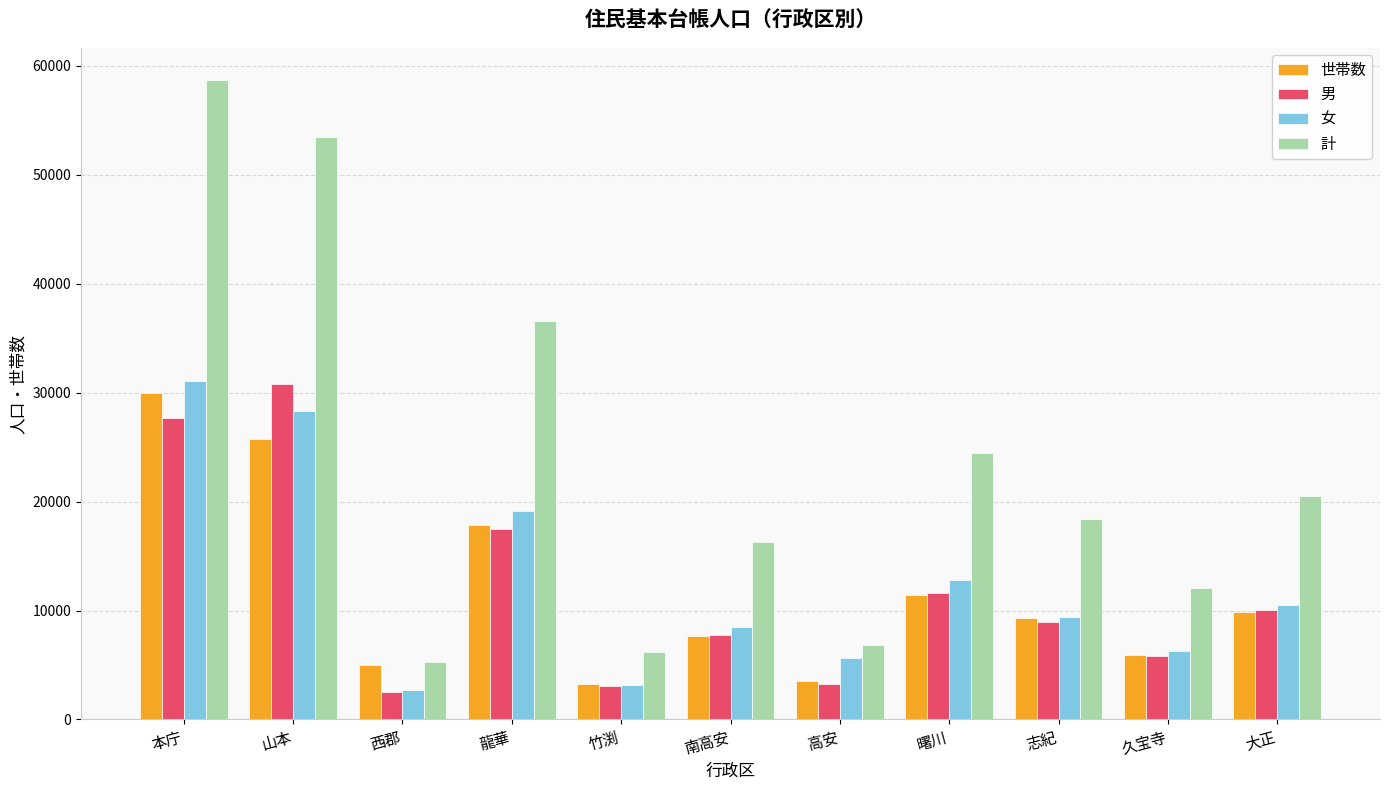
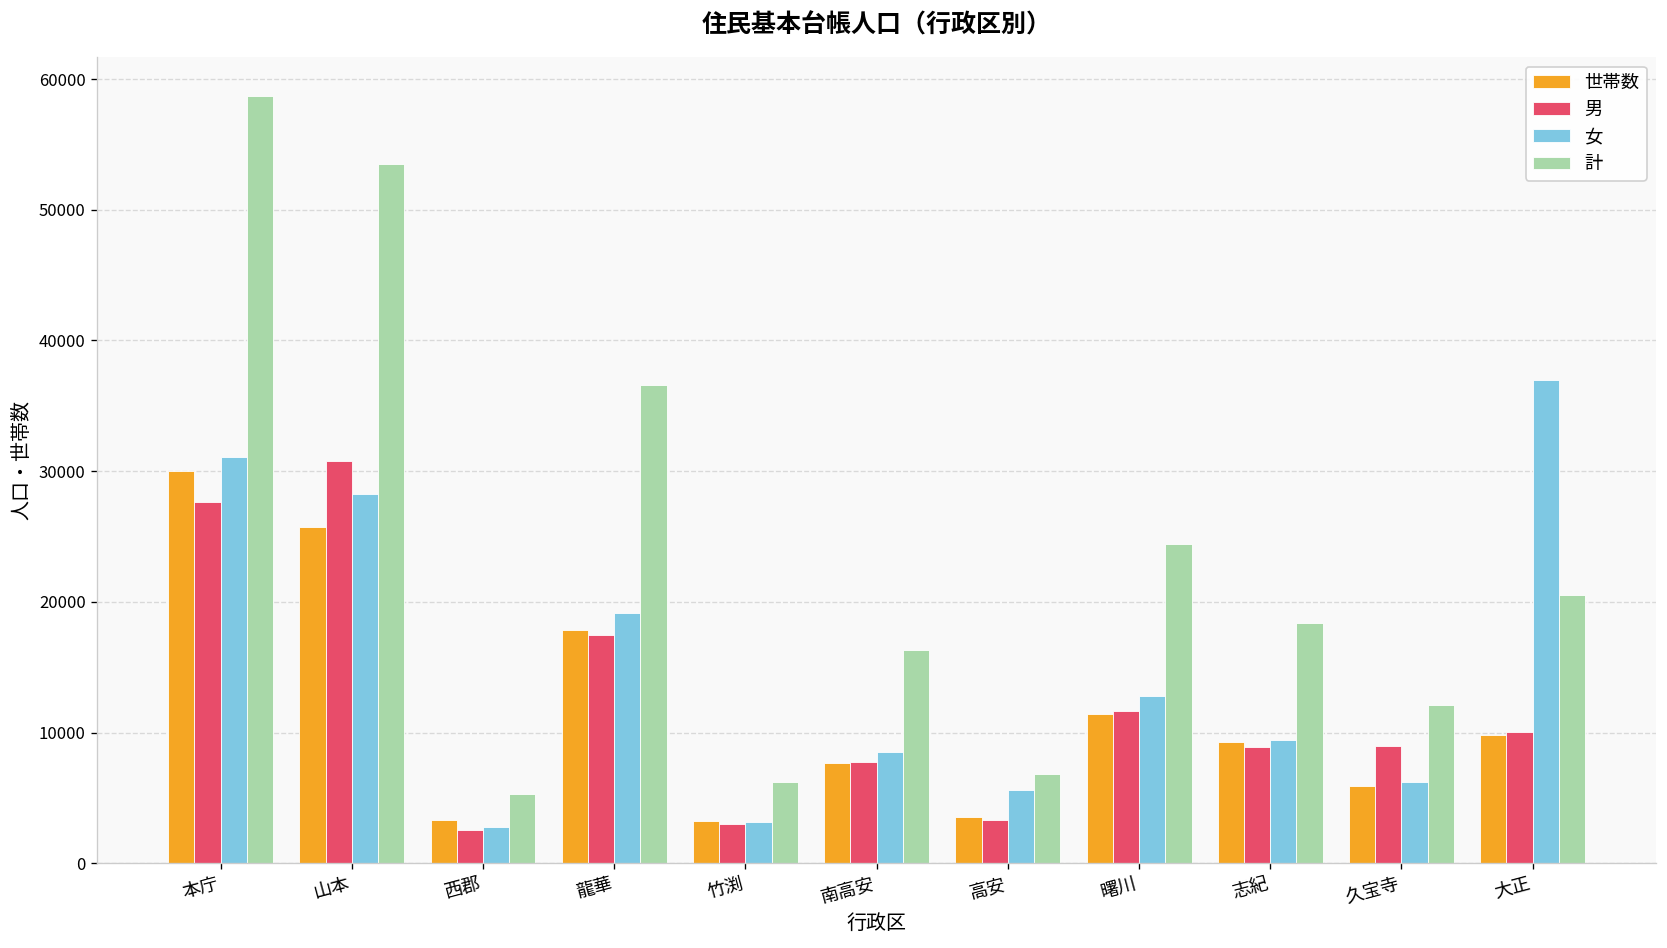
  {
    "世帯数": {
      "本庁": 30000,
      "山本": 25800,
-     "西郡": 5000,
+     "西郡": 3300,
      "龍華": 17900,
      "竹渕": 3200,
      "南高安": 7700,
      "高安": 3500,
      "曙川": 11400,
      "志紀": 9300,
      "久宝寺": 5900,
      "大正": 9900
    },
    "男": {
      "本庁": 27600,
      "山本": 30800,
      "西郡": 2500,
      "龍華": 17400,
      "竹渕": 3000,
      "南高安": 7800,
      "高安": 3300,
      "曙川": 11600,
      "志紀": 8900,
-     "久宝寺": 5900,
+     "久宝寺": 9000,
      "大正": 10100
    },
    "女": {
      "本庁": 31100,
      "山本": 28300,
      "西郡": 2700,
      "龍華": 19100,
      "竹渕": 3200,
      "南高安": 8500,
      "高安": 5600,
      "曙川": 12800,
      "志紀": 9400,
      "久宝寺": 6300,
-     "大正": 10500
+     "大正": 37000
    },
    "計": {
      "本庁": 58700,
      "山本": 53500,
      "西郡": 5300,
      "龍華": 36600,
      "竹渕": 6200,
      "南高安": 16300,
      "高安": 6900,
      "曙川": 24400,
      "志紀": 18400,
      "久宝寺": 12100,
      "大正": 20500
    }
  }
